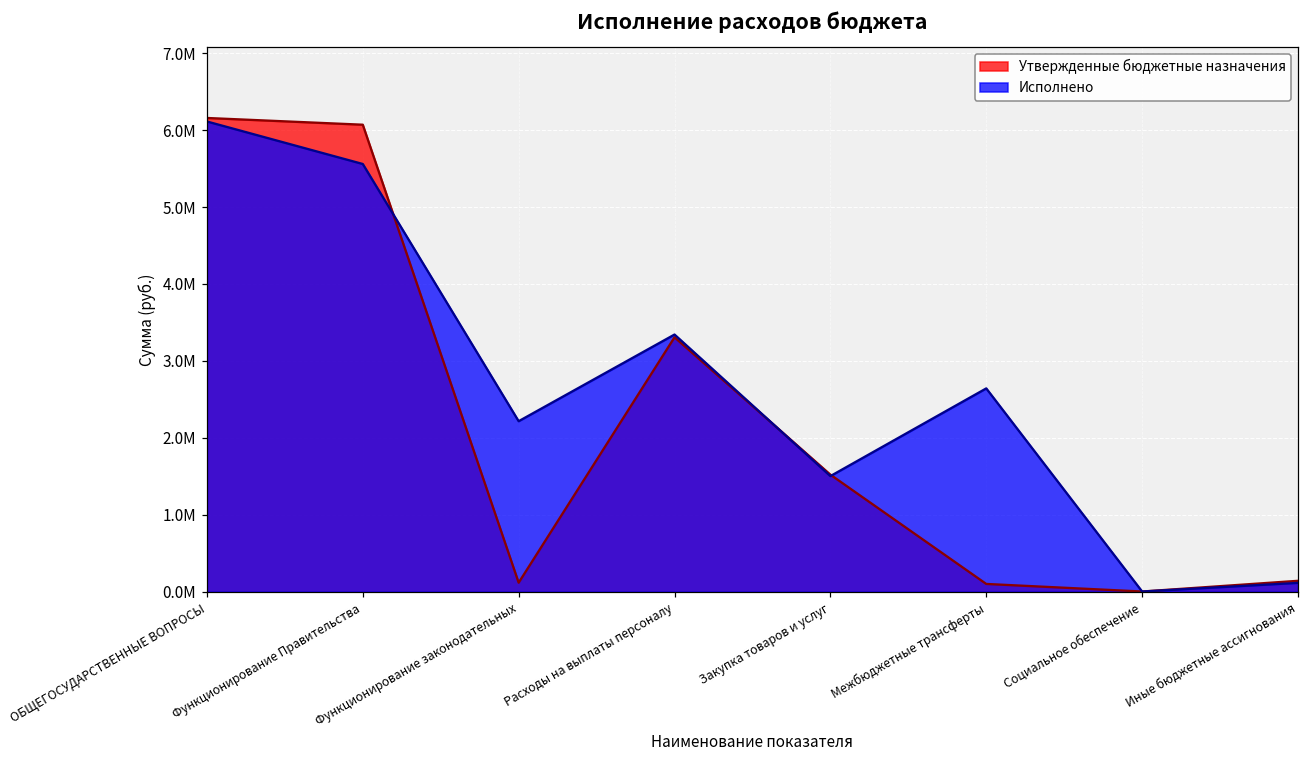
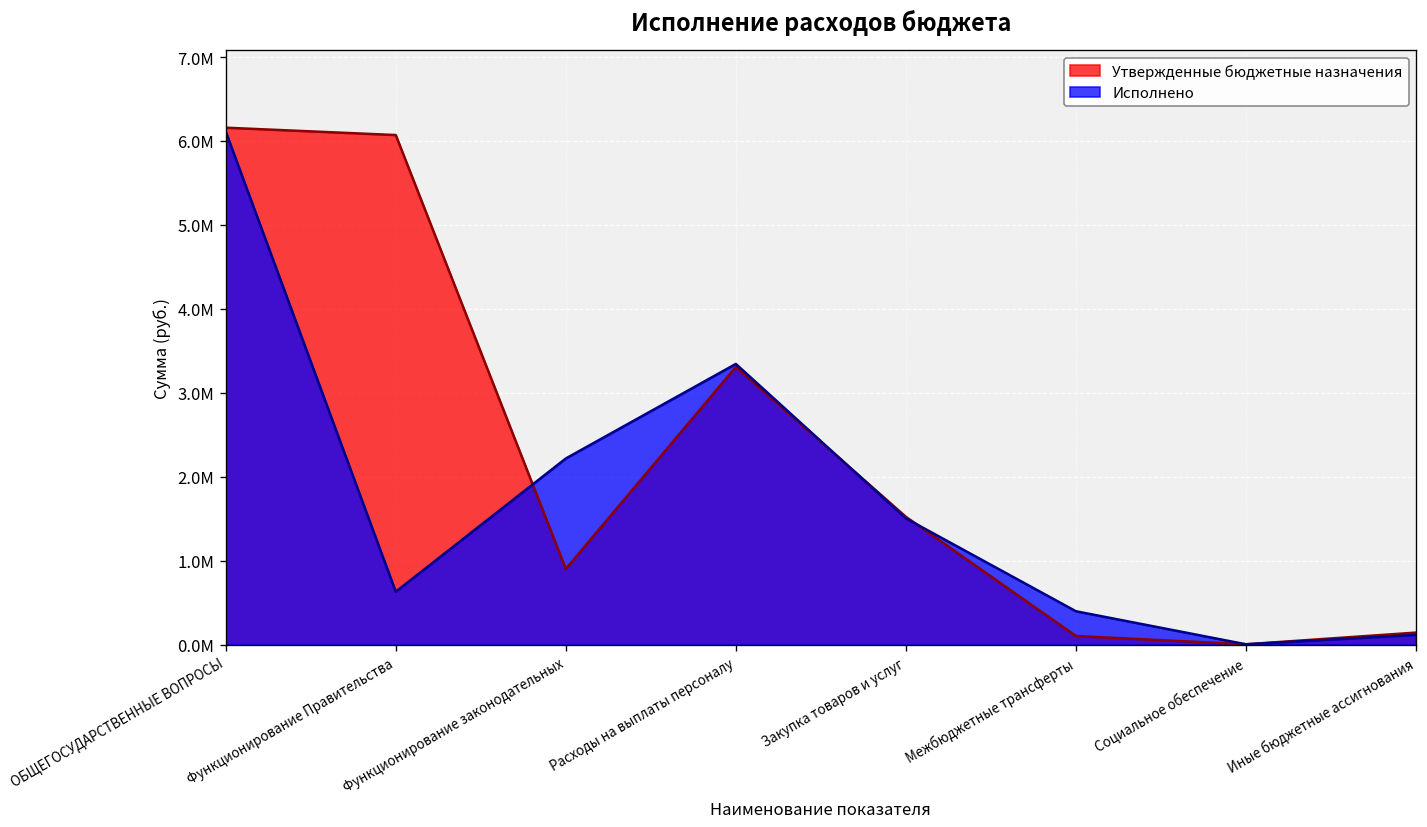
  {
    "Утвержденные бюджетные назначения": {
      "ОБЩЕГОСУДАРСТВЕННЫЕ ВОПРОСЫ": 6200000,
      "Функционирование Правительства": 6100000,
-     "Функционирование законодательных": 100000,
+     "Функционирование законодательных": 900000,
      "Межбюджетные трансферты": 100000
    },
    "Исполнено": {
      "ОБЩЕГОСУДАРСТВЕННЫЕ ВОПРОСЫ": 6100000,
-     "Функционирование Правительства": 5600000,
+     "Функционирование Правительства": 600000,
      "Функционирование законодательных": 2200000,
-     "Межбюджетные трансферты": 2600000
+     "Межбюджетные трансферты": 400000
    }
  }
